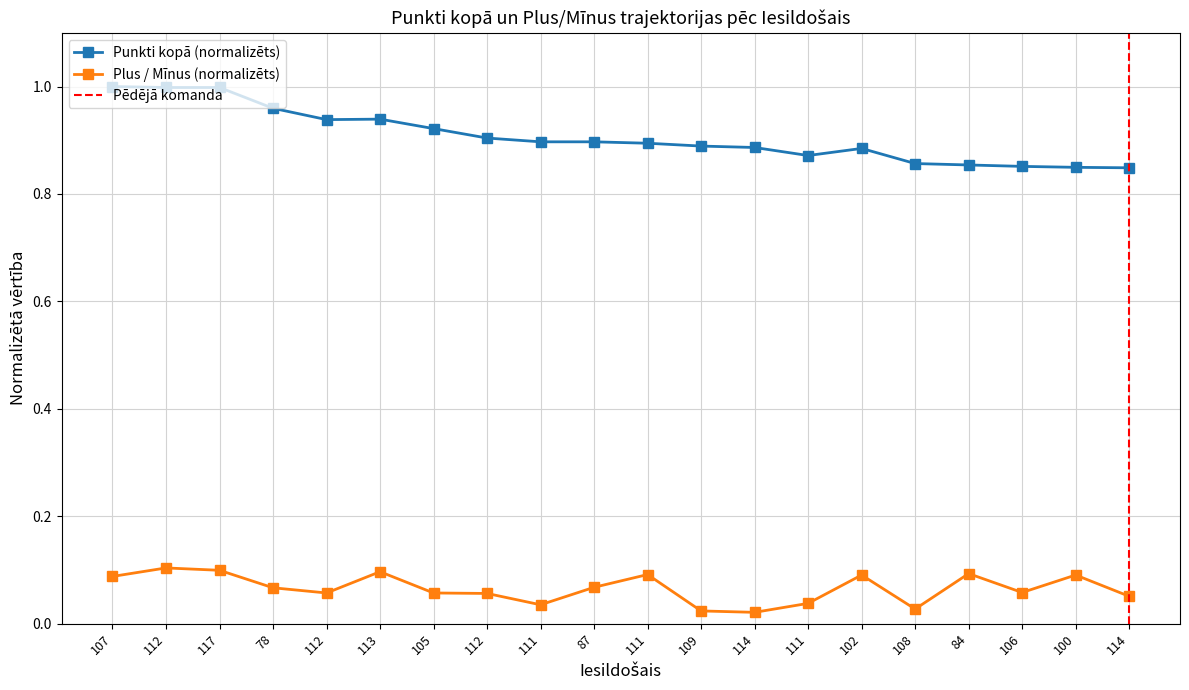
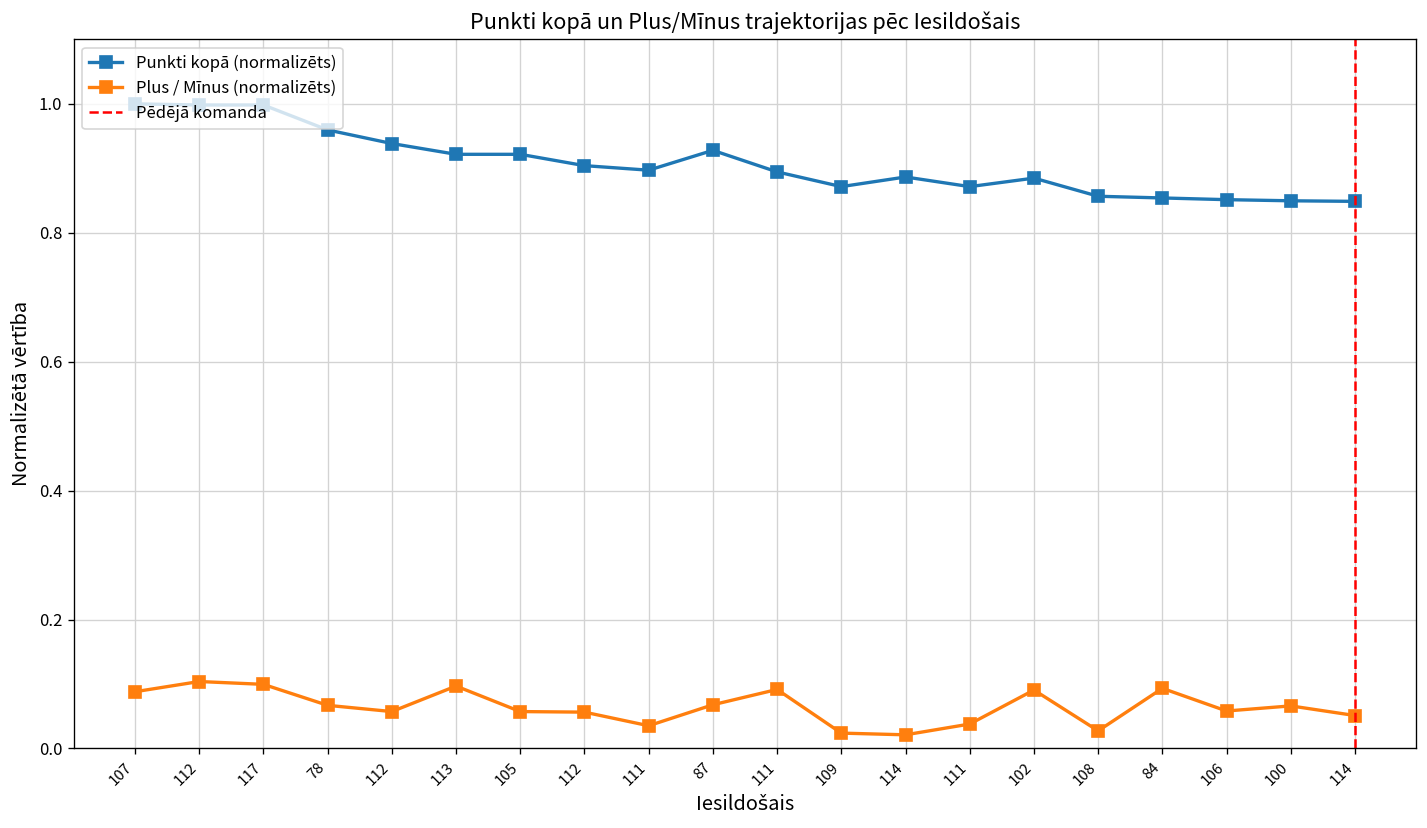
  {
    "Punkti kopā (normalizēts)": {
-     "113": 0.94,
+     "113": 0.92,
      "105": 0.92,
-     "87": 0.90,
-     "109": 0.89,
+     "87": 0.93,
+     "109": 0.87,
      "102": 0.88,
      "108": 0.86,
      "84": 0.85,
      "106": 0.85,
      "100": 0.85
    },
    "Plus / Mīnus (normalizēts)": {
      "107": 0.09,
      "117": 0.10,
      "78": 0.07,
      "113": 0.10,
      "105": 0.06,
      "87": 0.07,
      "109": 0.02,
      "102": 0.09,
      "108": 0.03,
      "84": 0.09,
      "106": 0.06,
-     "100": 0.09
+     "100": 0.07
    }
  }
